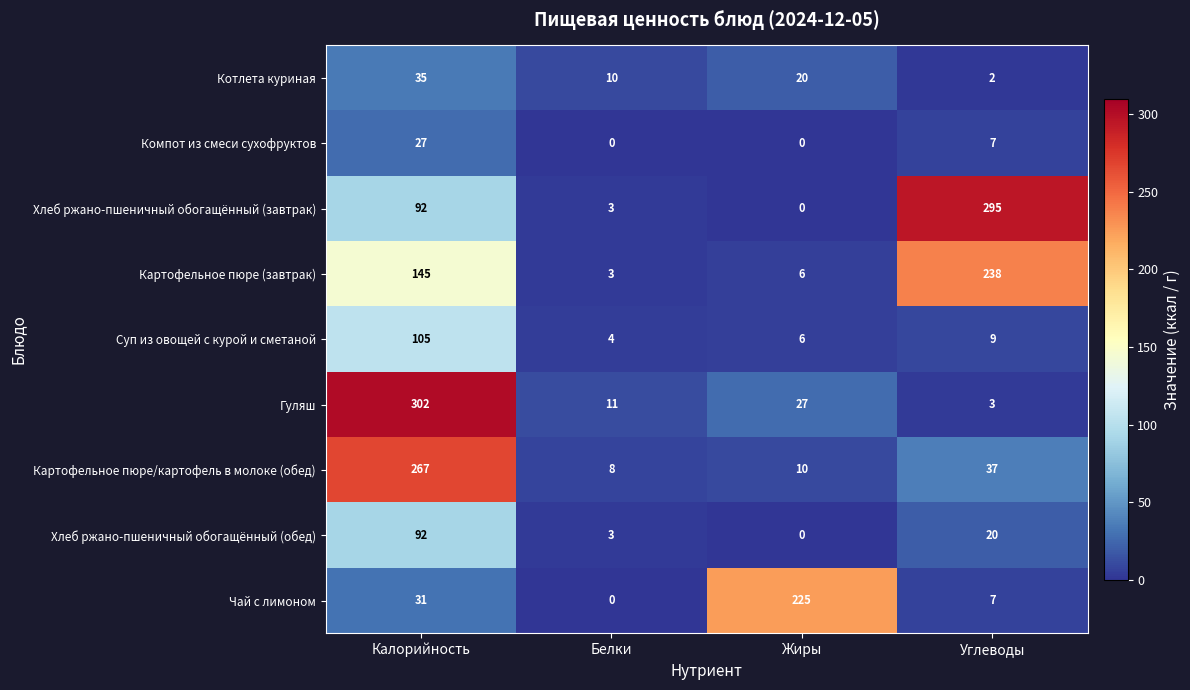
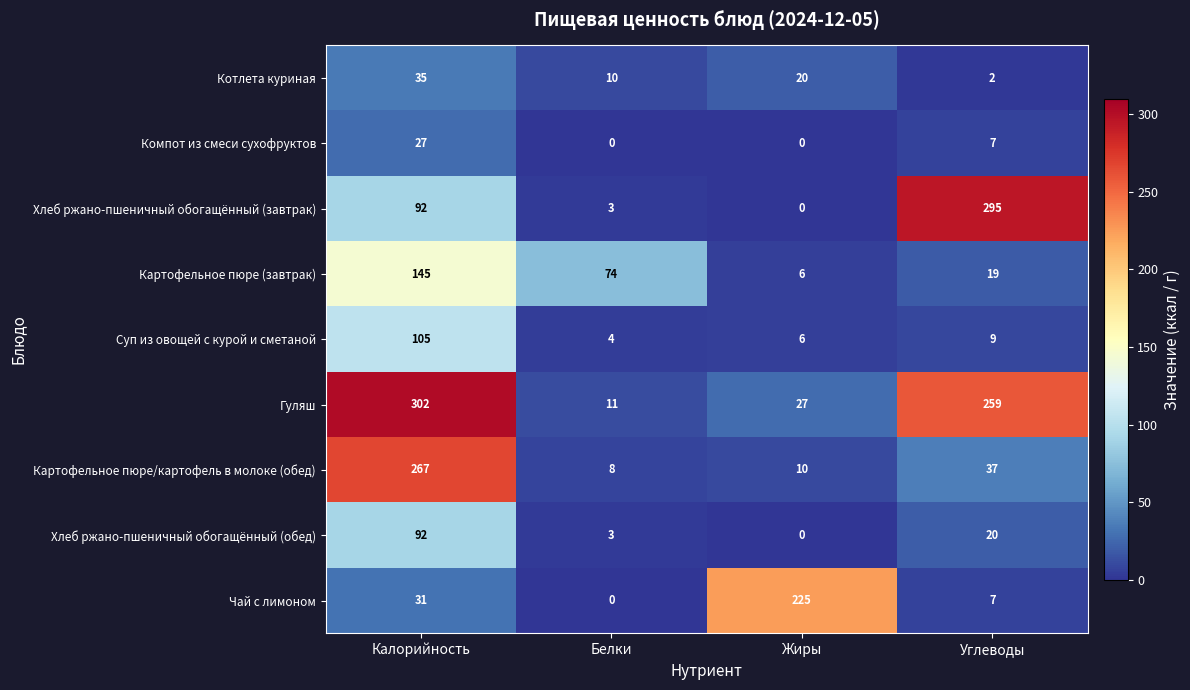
  {
    "Котлета куриная": {
      "Калорийность": 35,
      "Белки": 10,
      "Жиры": 20,
      "Углеводы": 2
    },
    "Компот из смеси сухофруктов": {
      "Калорийность": 27,
      "Белки": 0,
      "Жиры": 0,
      "Углеводы": 7
    },
    "Хлеб ржано-пшеничный обогащённый (завтрак)": {
      "Калорийность": 92,
      "Белки": 3,
      "Жиры": 0,
      "Углеводы": 295
    },
    "Картофельное пюре (завтрак)": {
      "Калорийность": 145,
-     "Белки": 3,
+     "Белки": 74,
      "Жиры": 6,
-     "Углеводы": 238
+     "Углеводы": 19
    },
    "Суп из овощей с курой и сметаной": {
      "Калорийность": 105,
      "Белки": 4,
      "Жиры": 6,
      "Углеводы": 9
    },
    "Гуляш": {
      "Калорийность": 302,
      "Белки": 11,
      "Жиры": 27,
-     "Углеводы": 3
+     "Углеводы": 259
    },
    "Картофельное пюре/картофель в молоке (обед)": {
      "Калорийность": 267,
      "Белки": 8,
      "Жиры": 10,
      "Углеводы": 37
    },
    "Хлеб ржано-пшеничный обогащённый (обед)": {
      "Калорийность": 92,
      "Белки": 3,
      "Жиры": 0,
      "Углеводы": 20
    },
    "Чай с лимоном": {
      "Калорийность": 31,
      "Белки": 0,
      "Жиры": 225,
      "Углеводы": 7
    }
  }
